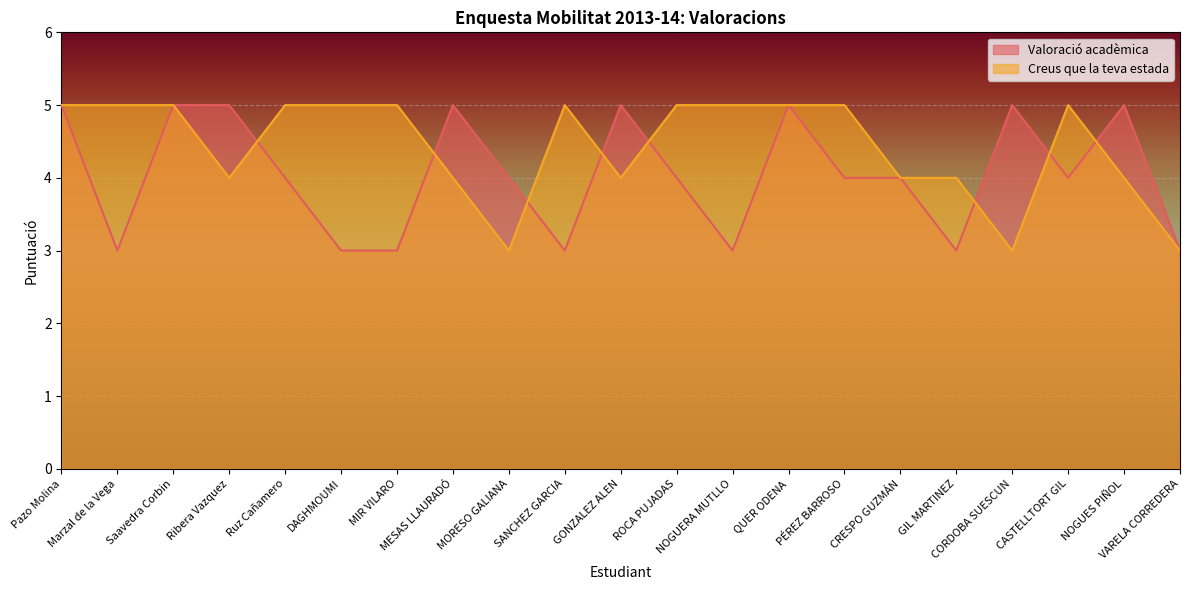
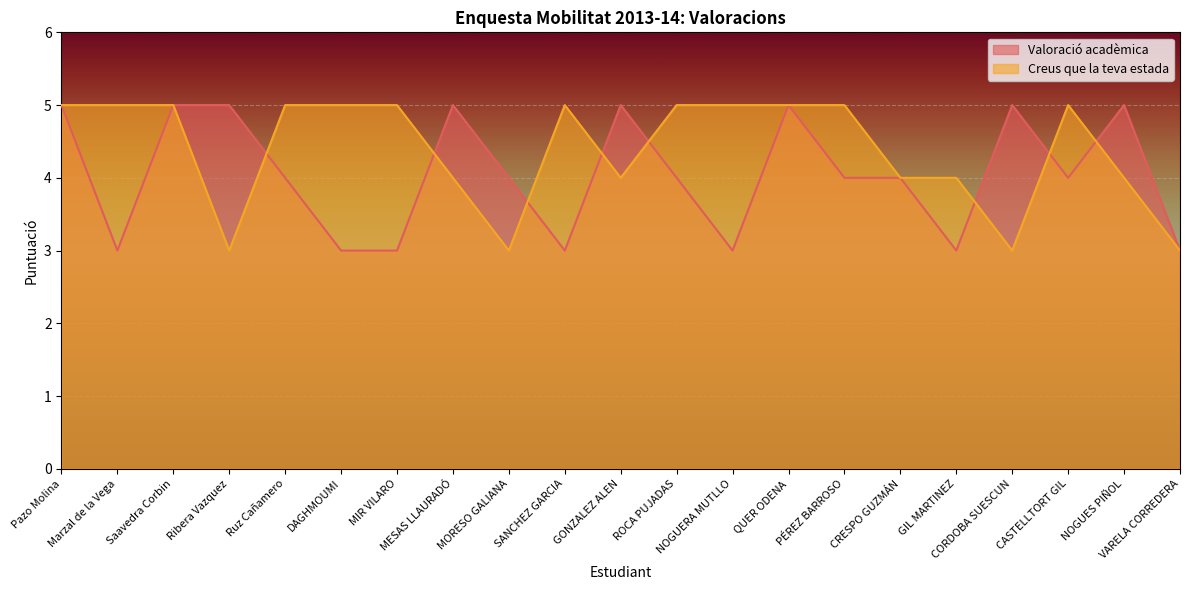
  {
    "Valoració acadèmica": {
      "Marzal de la Vega": 3,
      "Ribera Vazquez": 5,
      "Ruz Cañamero": 4,
      "DAGHMOUMI": 3,
      "MIR VILARO": 3,
      "MESAS LLAURADÓ": 5,
      "MORESO GALIANA": 4,
      "SANCHEZ GARCIA": 3,
      "GONZALEZ ALEN": 5,
      "ROCA PUJADAS": 4,
      "NOGUERA MUTLLO": 3,
      "PÉREZ BARROSO": 4,
      "GIL MARTINEZ": 3,
      "CORDOBA SUESCUN": 5,
      "CASTELLTORT GIL": 4,
      "NOGUES PIÑOL": 5
    },
    "Creus que la teva estada": {
      "Marzal de la Vega": 5,
-     "Ribera Vazquez": 4,
+     "Ribera Vazquez": 3,
      "Ruz Cañamero": 5,
      "DAGHMOUMI": 5,
      "MIR VILARO": 5,
      "MESAS LLAURADÓ": 4,
      "MORESO GALIANA": 3,
      "SANCHEZ GARCIA": 5,
      "GONZALEZ ALEN": 4,
      "ROCA PUJADAS": 5,
      "NOGUERA MUTLLO": 5,
      "PÉREZ BARROSO": 5,
      "GIL MARTINEZ": 4,
      "CORDOBA SUESCUN": 3,
      "CASTELLTORT GIL": 5,
      "NOGUES PIÑOL": 4
    }
  }
